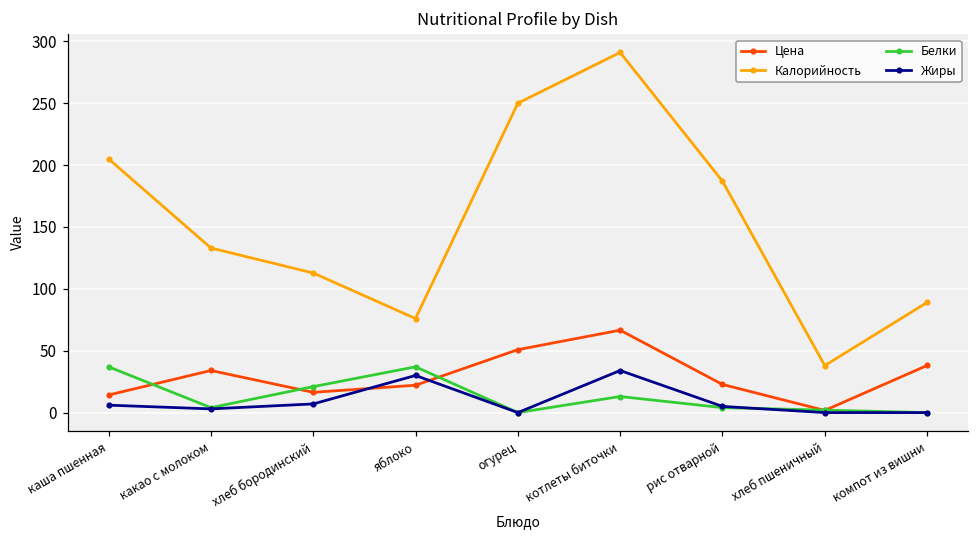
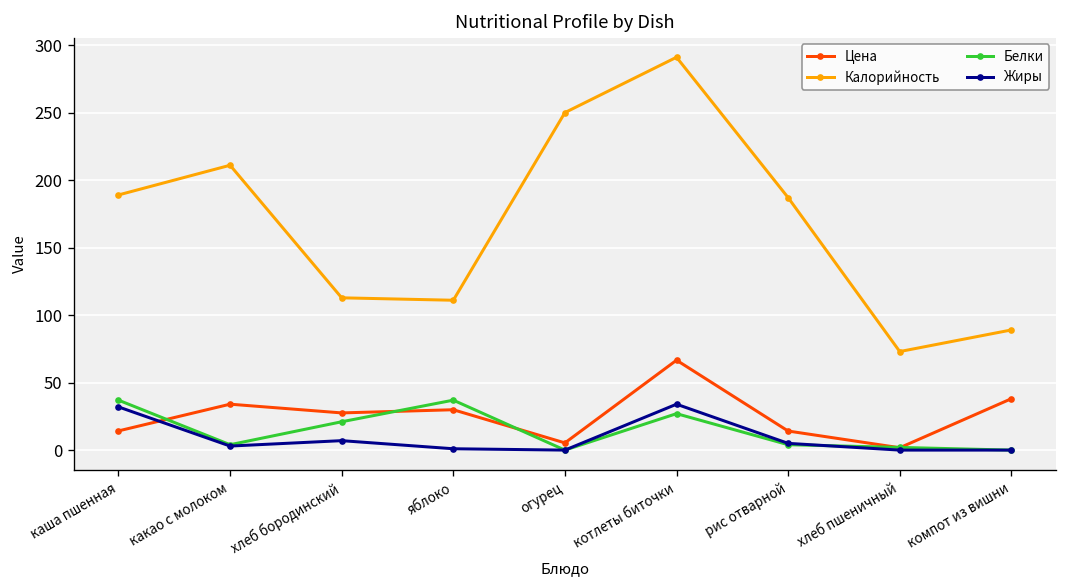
  {
    "Цена": {
      "каша пшенная": 14,
      "какао с молоком": 34,
-     "хлеб бородинский": 16,
-     "яблоко": 22,
-     "огурец": 51,
+     "хлеб бородинский": 28,
+     "яблоко": 30,
+     "огурец": 5,
      "котлеты биточки": 67,
-     "рис отварной": 23,
+     "рис отварной": 14,
      "компот из вишни": 38
    },
    "Калорийность": {
-     "каша пшенная": 205,
-     "какао с молоком": 133,
+     "каша пшенная": 189,
+     "какао с молоком": 211,
      "хлеб бородинский": 113,
-     "яблоко": 76,
+     "яблоко": 111,
      "огурец": 250,
      "котлеты биточки": 291,
      "рис отварной": 187,
-     "хлеб пшеничный": 38,
+     "хлеб пшеничный": 73,
      "компот из вишни": 89
    },
    "Белки": {
      "каша пшенная": 37,
      "хлеб бородинский": 21,
      "яблоко": 37,
-     "котлеты биточки": 13
+     "котлеты биточки": 27
    },
    "Жиры": {
-     "каша пшенная": 6,
+     "каша пшенная": 32,
      "хлеб бородинский": 7,
-     "яблоко": 30,
+     "яблоко": 1,
      "котлеты биточки": 34
    }
  }
